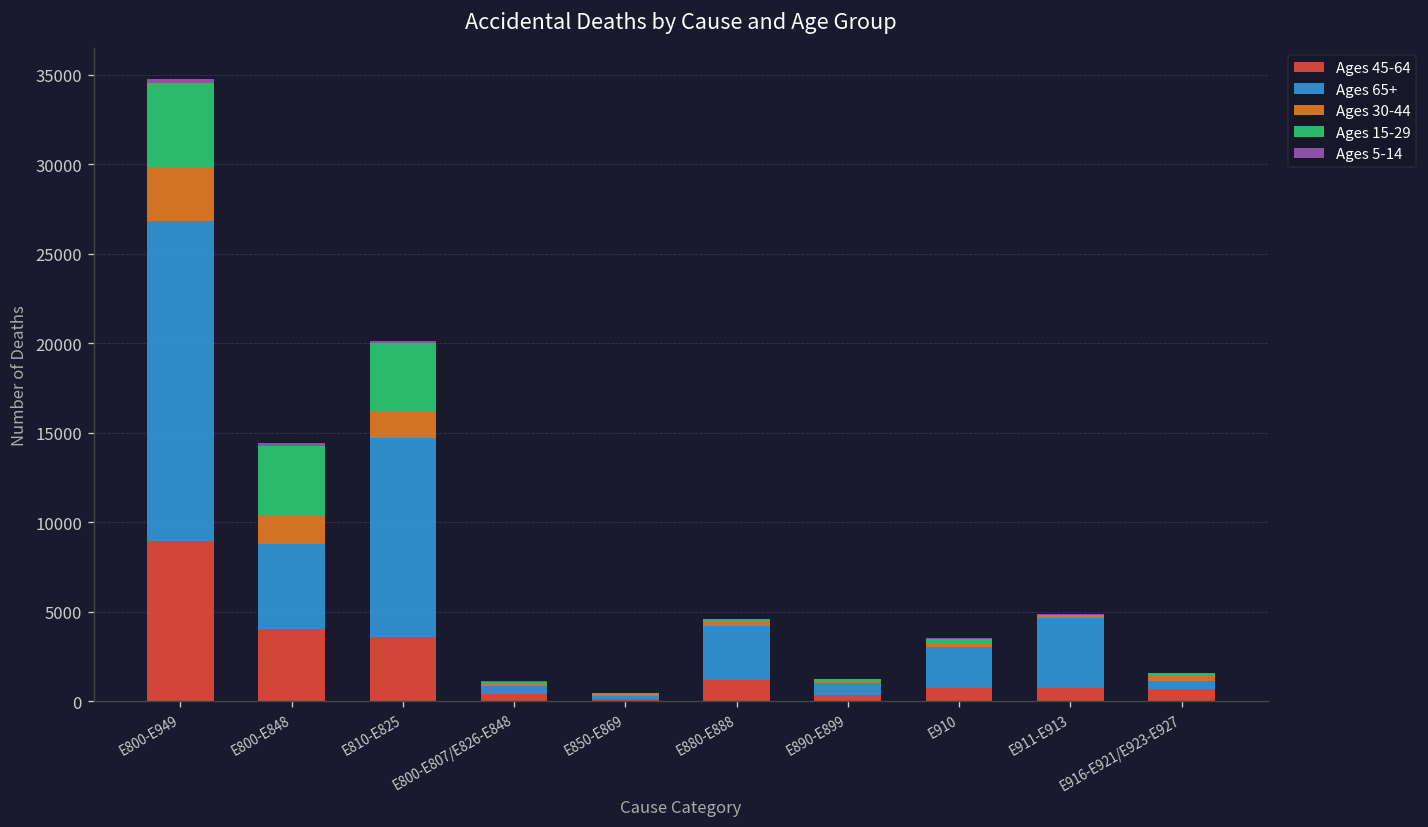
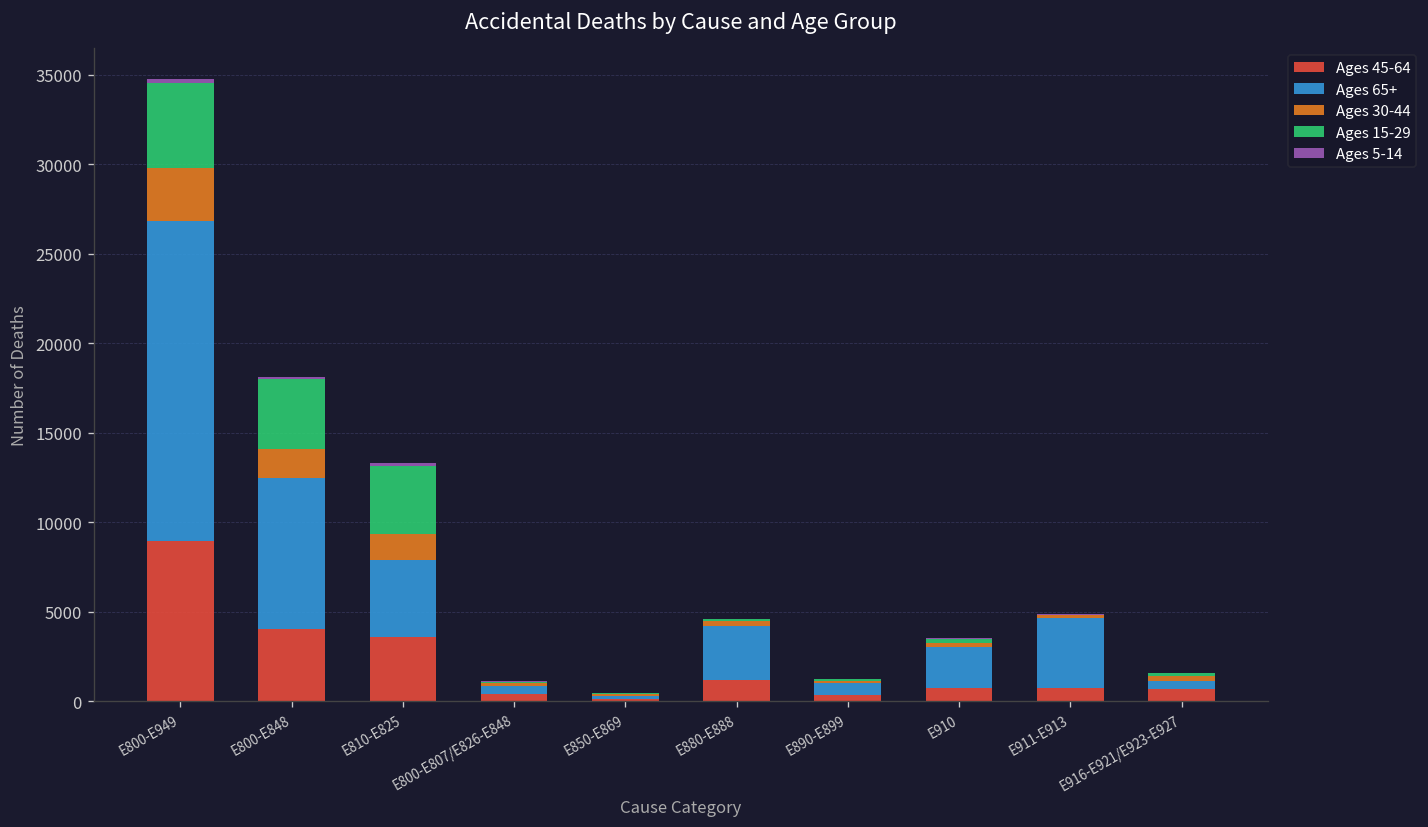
  {
    "Ages 65+": {
      "E800-E949": 17900,
-     "E800-E848": 4700,
-     "E810-E825": 11100,
+     "E800-E848": 8400,
+     "E810-E825": 4300,
      "E800-E807/E826-E848": 400,
      "E880-E888": 3000,
      "E890-E899": 700,
      "E910": 2300,
      "E911-E913": 3900,
      "E916-E921/E923-E927": 500
    },
    "Ages 15-29": {
      "E800-E949": 4700,
      "E800-E848": 3900,
      "E810-E825": 3800,
      "E910": 200
    },
    "Ages 5-14": {
      "E800-E949": 300
    }
  }
